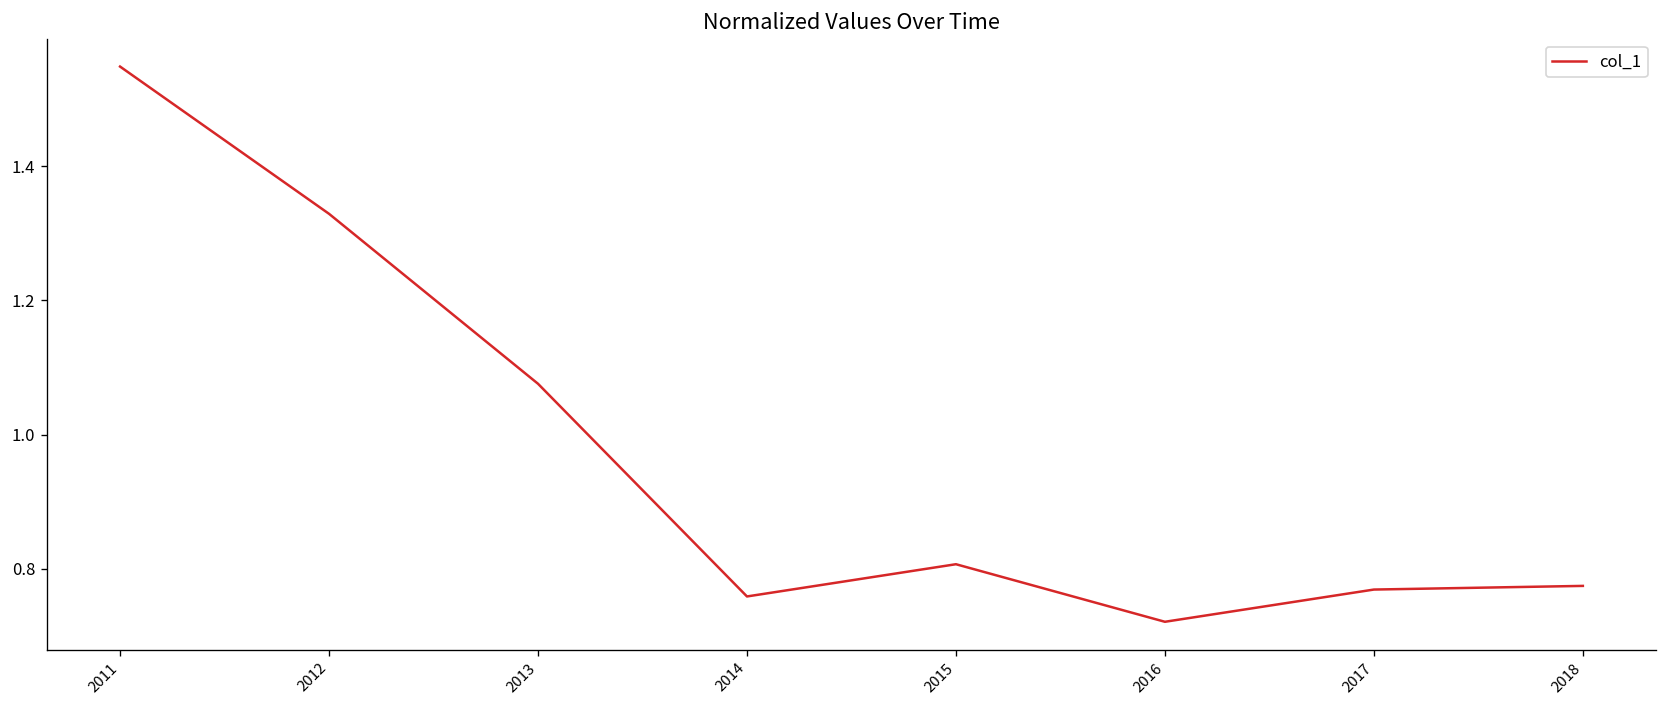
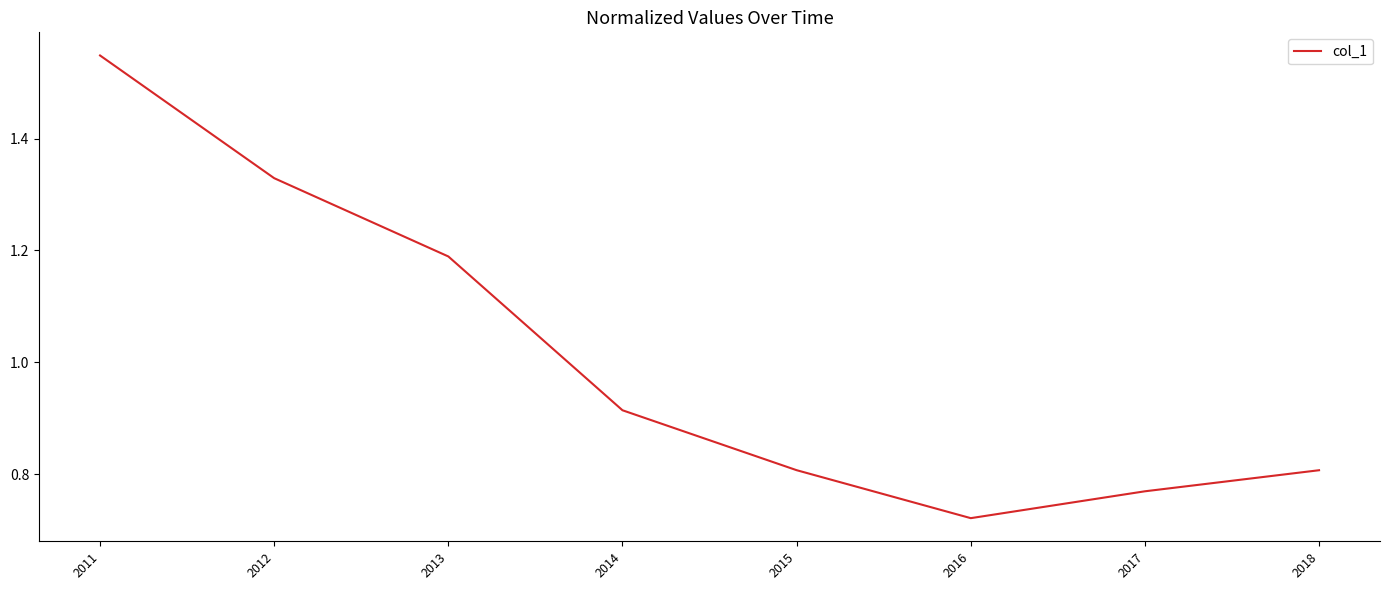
  {
    "2011": 1.55,
    "2012": 1.33,
-   "2013": 1.08,
-   "2014": 0.76,
+   "2013": 1.19,
+   "2014": 0.91,
    "2015": 0.81,
    "2016": 0.72,
    "2017": 0.77,
-   "2018": 0.77
+   "2018": 0.81
  }
